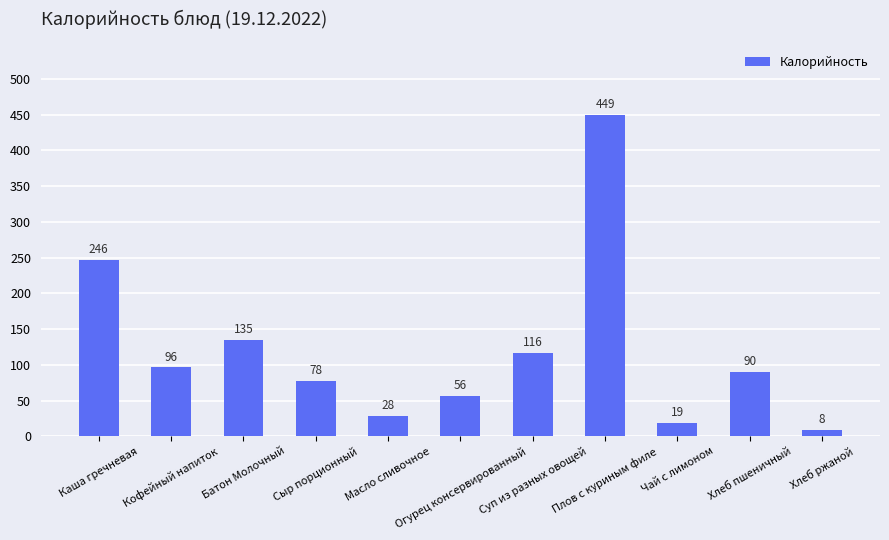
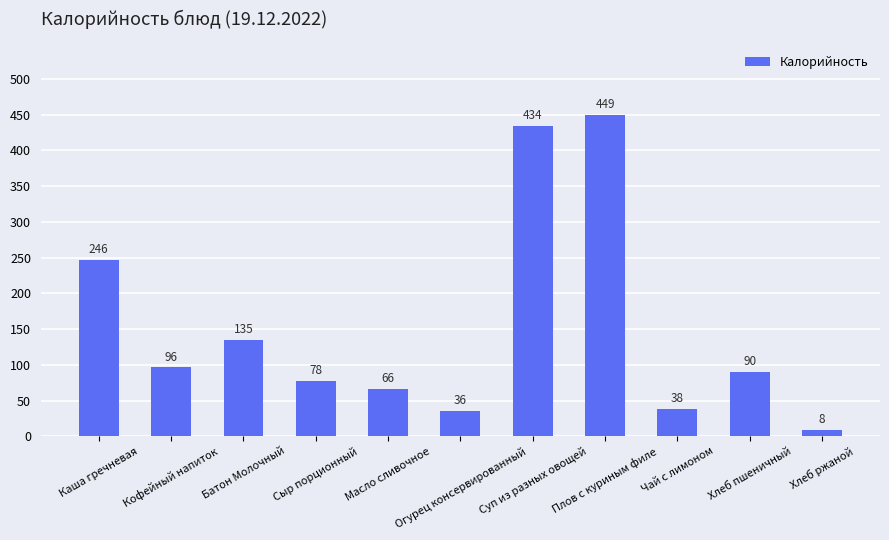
  {
    "Каша гречневая": 246,
    "Кофейный напиток": 96,
    "Батон Молочный": 135,
    "Сыр порционный": 78,
-   "Масло сливочное": 28,
-   "Огурец консервированный": 56,
-   "Суп из разных овощей": 116,
+   "Масло сливочное": 66,
+   "Огурец консервированный": 36,
+   "Суп из разных овощей": 434,
    "Плов с куриным филе": 449,
-   "Чай с лимоном": 19,
+   "Чай с лимоном": 38,
    "Хлеб пшеничный": 90,
    "Хлеб ржаной": 8
  }
